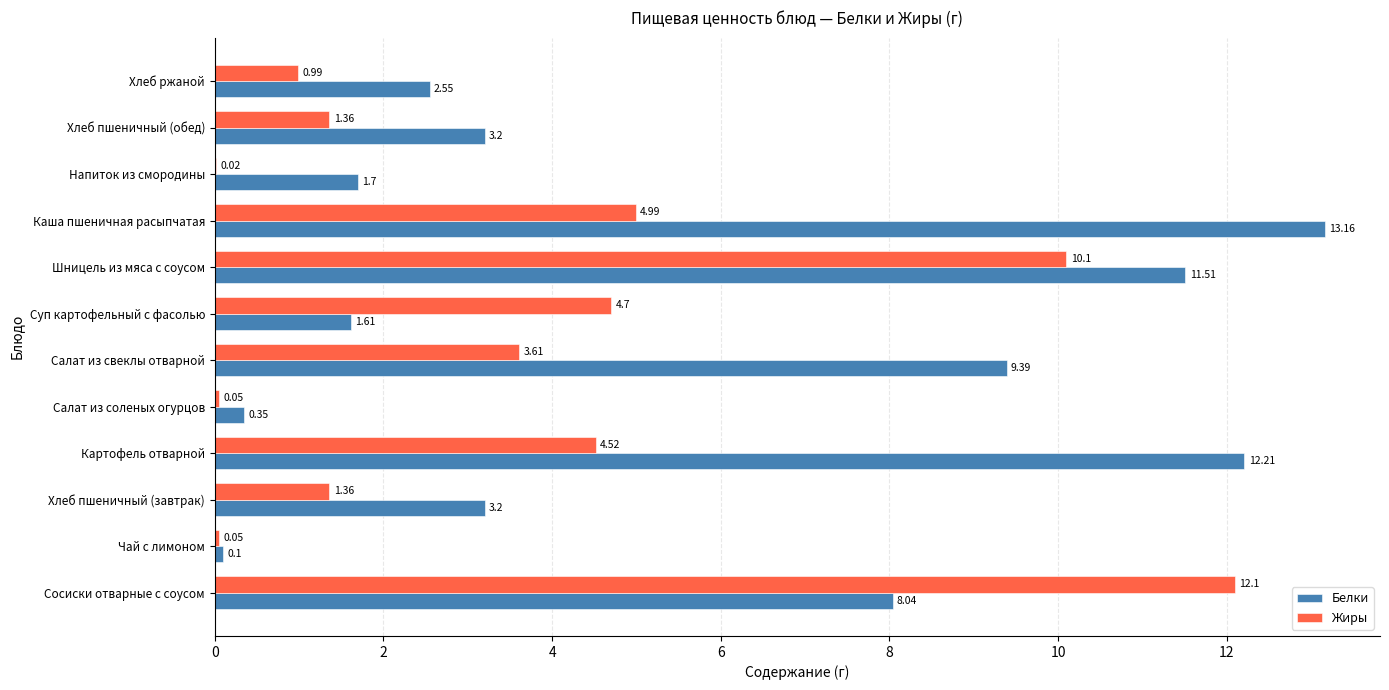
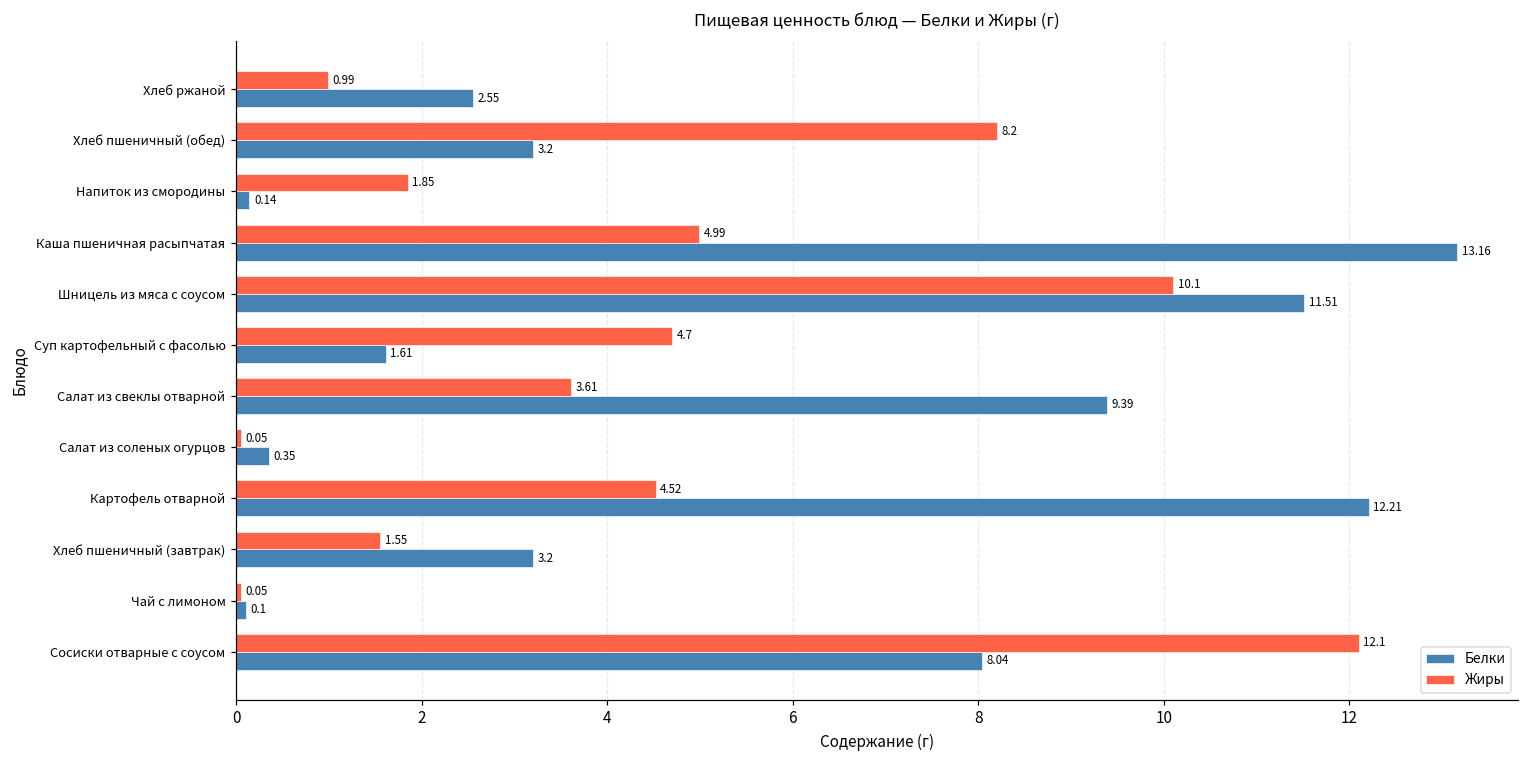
  {
    "Белки": {
      "Хлеб ржаной": 2.55,
      "Хлеб пшеничный (обед)": 3.2,
-     "Напиток из смородины": 1.7,
+     "Напиток из смородины": 0.14,
      "Каша пшеничная расыпчатая": 13.16,
      "Шницель из мяса с соусом": 11.51,
      "Суп картофельный с фасолью": 1.61,
      "Салат из свеклы отварной": 9.39,
      "Салат из соленых огурцов": 0.35,
      "Картофель отварной": 12.21,
      "Хлеб пшеничный (завтрак)": 3.2,
      "Чай с лимоном": 0.1,
      "Сосиски отварные с соусом": 8.04
    },
    "Жиры": {
      "Хлеб ржаной": 0.99,
-     "Хлеб пшеничный (обед)": 1.36,
-     "Напиток из смородины": 0.02,
+     "Хлеб пшеничный (обед)": 8.2,
+     "Напиток из смородины": 1.85,
      "Каша пшеничная расыпчатая": 4.99,
      "Шницель из мяса с соусом": 10.1,
      "Суп картофельный с фасолью": 4.7,
      "Салат из свеклы отварной": 3.61,
      "Салат из соленых огурцов": 0.05,
      "Картофель отварной": 4.52,
-     "Хлеб пшеничный (завтрак)": 1.36,
+     "Хлеб пшеничный (завтрак)": 1.55,
      "Чай с лимоном": 0.05,
      "Сосиски отварные с соусом": 12.1
    }
  }
